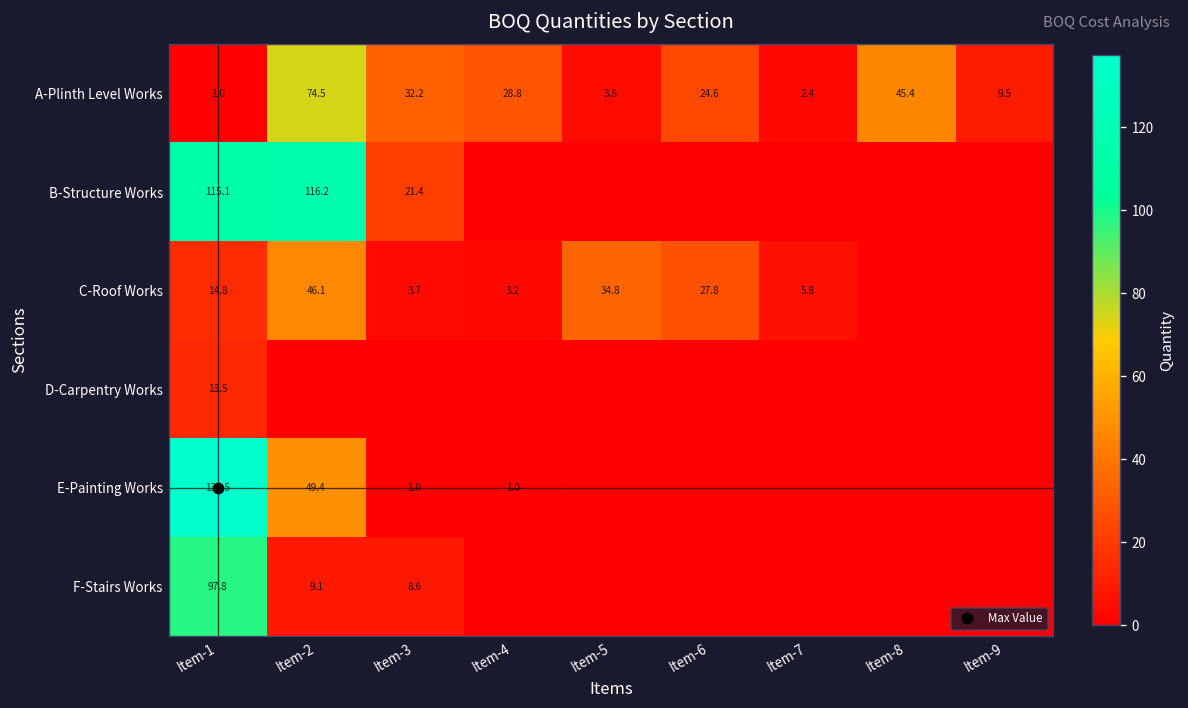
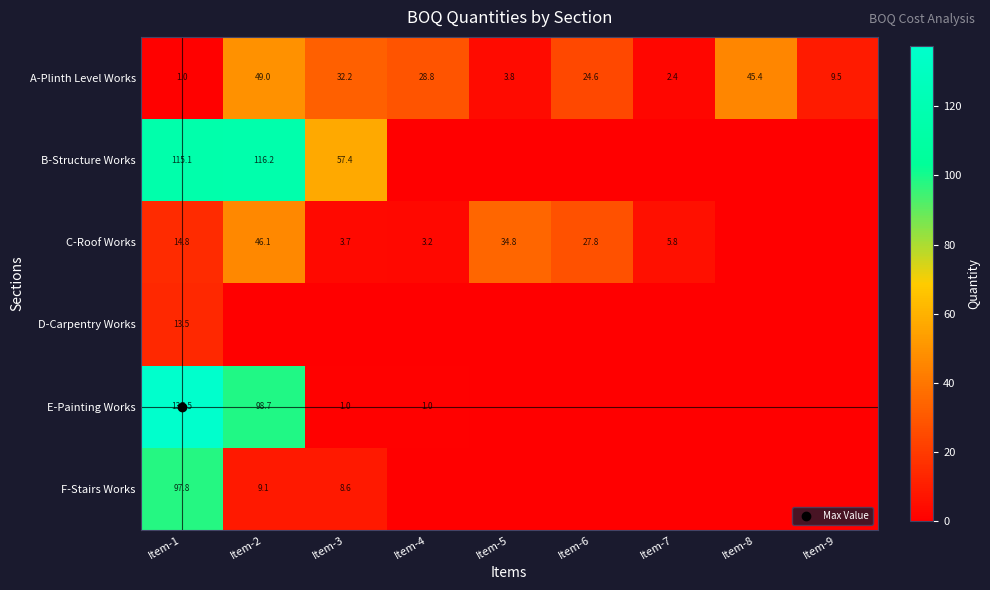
  {
    "A-Plinth Level Works": {
      "Item-1": 1.0,
-     "Item-2": 74.5,
+     "Item-2": 49.0,
      "Item-3": 32.2,
      "Item-4": 28.8,
      "Item-5": 3.8,
      "Item-6": 24.6,
      "Item-7": 2.4,
      "Item-8": 45.4,
      "Item-9": 9.5
    },
    "B-Structure Works": {
      "Item-1": 115.1,
      "Item-2": 116.2,
-     "Item-3": 21.4
+     "Item-3": 57.4
    },
    "C-Roof Works": {
      "Item-1": 14.8,
      "Item-2": 46.1,
      "Item-3": 3.7,
      "Item-4": 3.2,
      "Item-5": 34.8,
      "Item-6": 27.8,
      "Item-7": 5.8
    },
    "D-Carpentry Works": {
      "Item-1": 13.5
    },
    "E-Painting Works": {
-     "Item-2": 49.4,
+     "Item-2": 98.7,
      "Item-3": 1.0,
      "Item-4": 1.0
    },
    "F-Stairs Works": {
      "Item-1": 97.8,
      "Item-2": 9.1,
      "Item-3": 8.6
    }
  }
